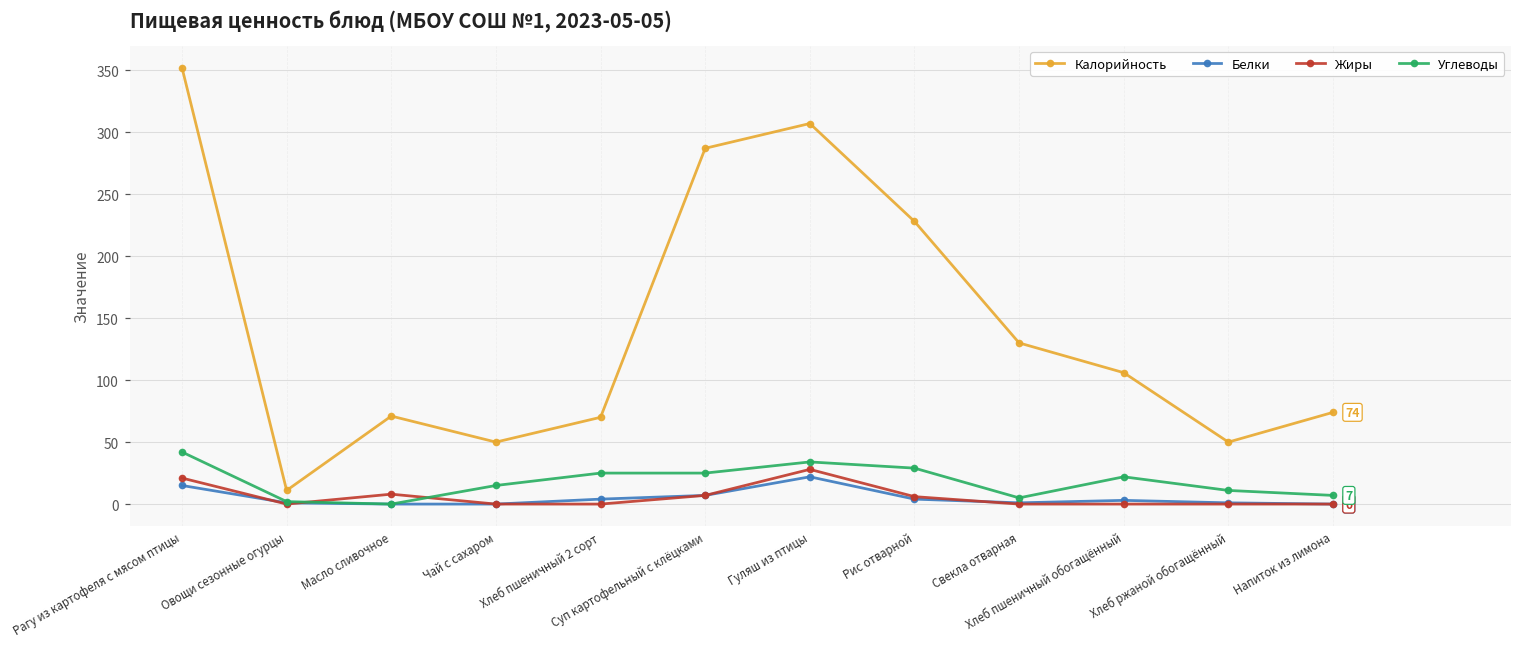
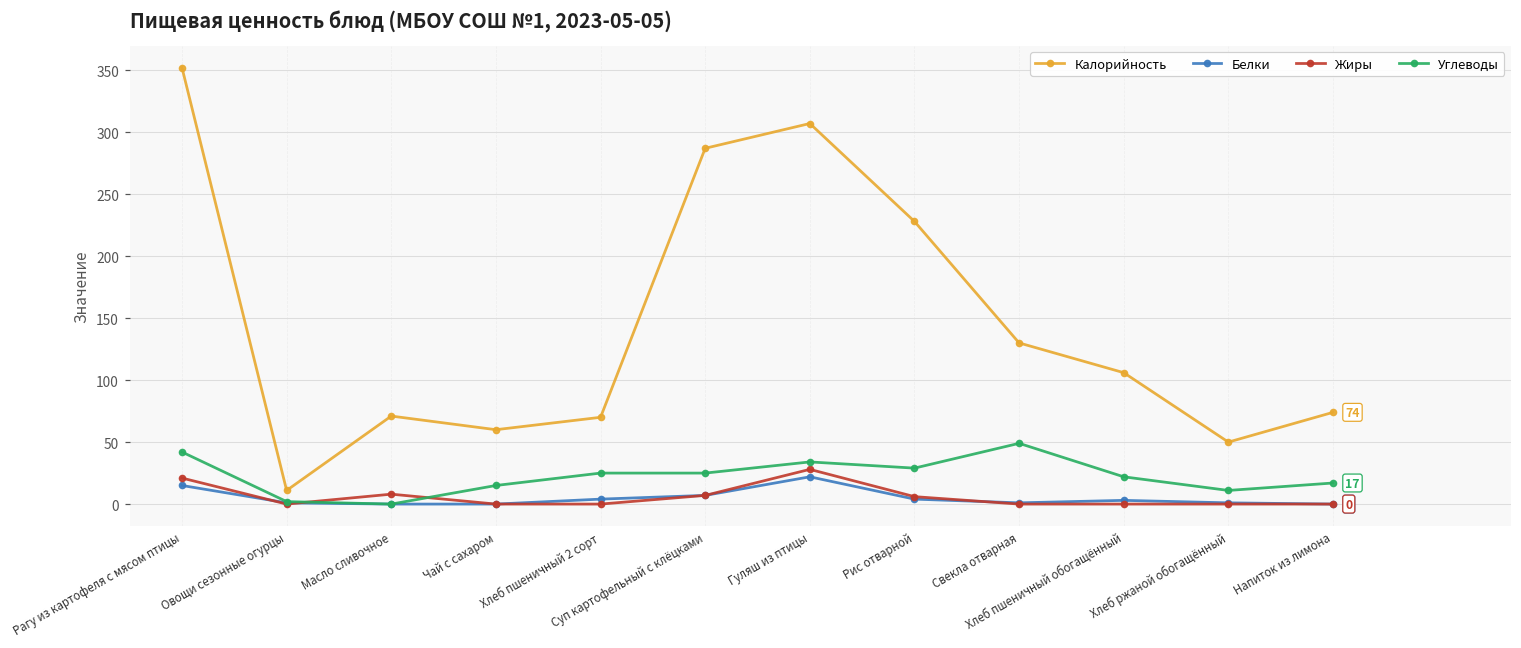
  {
    "Калорийность": {
      "Рагу из картофеля с мясом птицы": 352,
      "Овощи сезонные огурцы": 11,
      "Масло сливочное": 71,
-     "Чай с сахаром": 50,
+     "Чай с сахаром": 60,
      "Хлеб пшеничный 2 сорт": 70,
      "Суп картофельный с клёцками": 287,
      "Гуляш из птицы": 307,
      "Рис отварной": 228,
      "Свекла отварная": 130,
      "Хлеб пшеничный обогащённый": 106,
      "Хлеб ржаной обогащённый": 50
    },
    "Белки": {
      "Рагу из картофеля с мясом птицы": 15,
      "Хлеб пшеничный 2 сорт": 4,
      "Гуляш из птицы": 22,
      "Хлеб пшеничный обогащённый": 3
    },
    "Жиры": {
      "Рагу из картофеля с мясом птицы": 21,
      "Масло сливочное": 8,
      "Хлеб пшеничный 2 сорт": 0,
      "Гуляш из птицы": 28,
      "Хлеб пшеничный обогащённый": 0
    },
    "Углеводы": {
-     "Свекла отварная": 5,
-     "Напиток из лимона": 7
+     "Свекла отварная": 49,
+     "Напиток из лимона": 17
    }
  }
